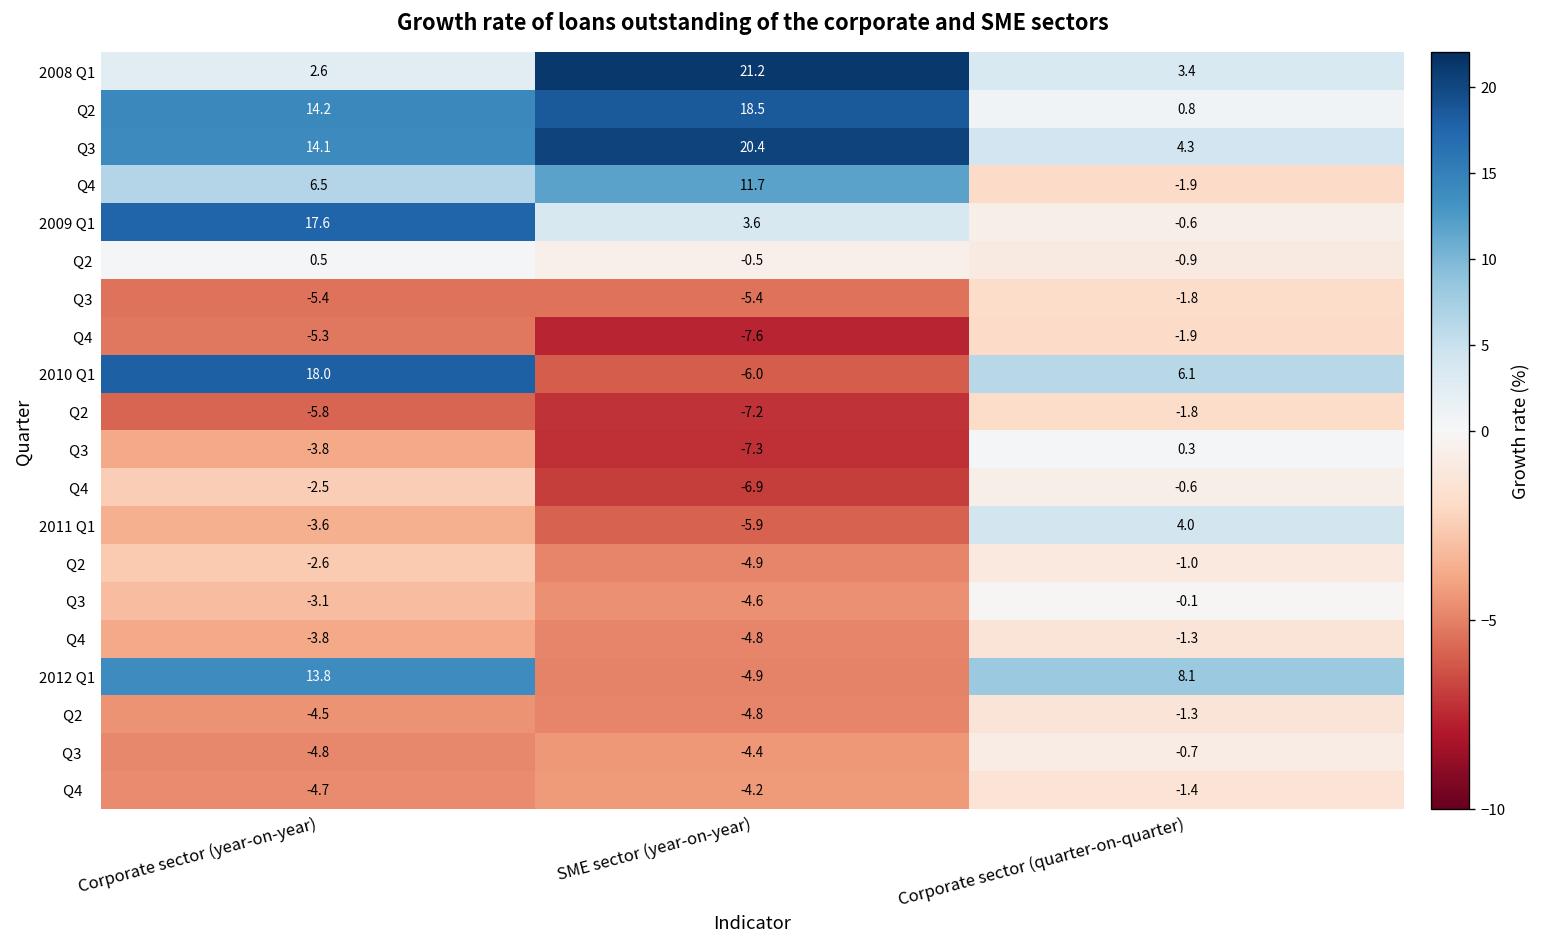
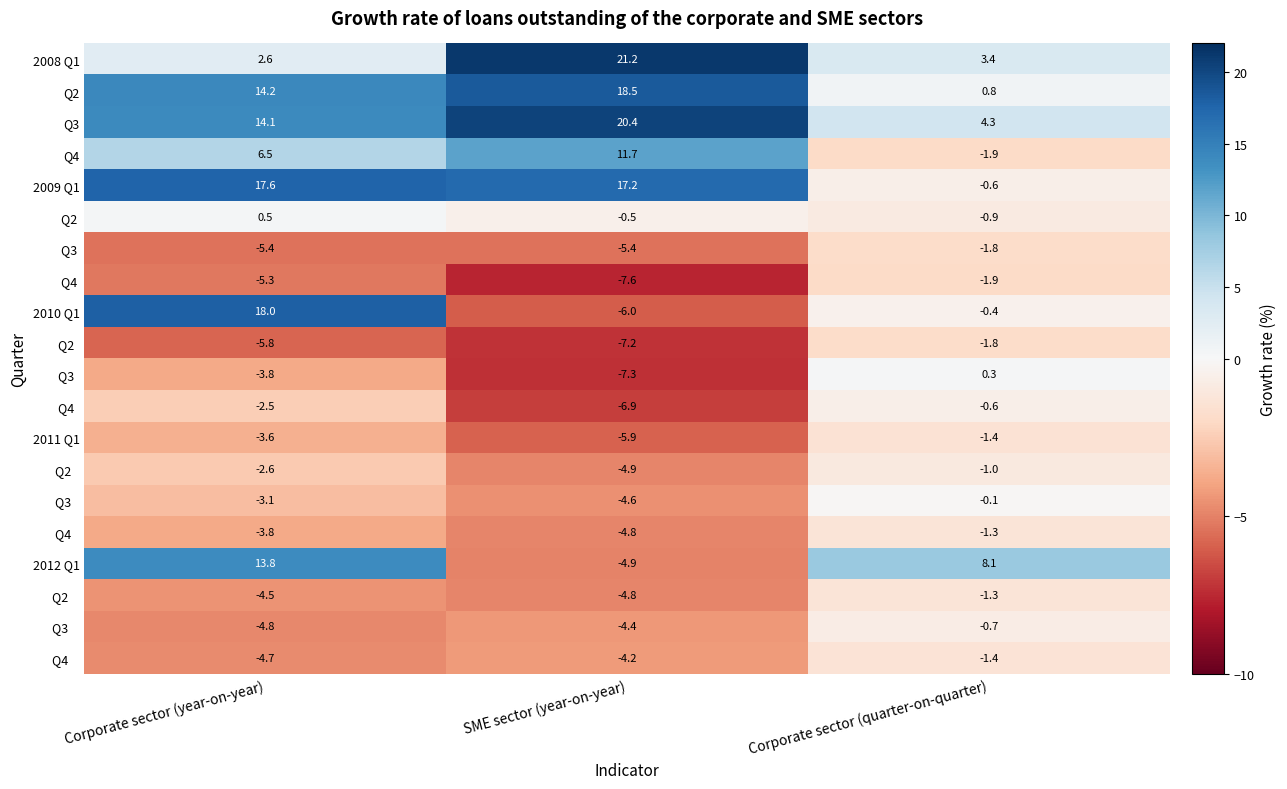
  {
    "2008 Q1": {
      "Corporate sector (year-on-year)": 2.6,
      "SME sector (year-on-year)": 21.2,
      "Corporate sector (quarter-on-quarter)": 3.4
    },
    "2009 Q1": {
      "Corporate sector (year-on-year)": 17.6,
-     "SME sector (year-on-year)": 3.6,
+     "SME sector (year-on-year)": 17.2,
      "Corporate sector (quarter-on-quarter)": -0.6
    },
    "2010 Q1": {
      "Corporate sector (year-on-year)": 18.0,
      "SME sector (year-on-year)": -6.0,
-     "Corporate sector (quarter-on-quarter)": 6.1
+     "Corporate sector (quarter-on-quarter)": -0.4
    },
    "2011 Q1": {
      "Corporate sector (year-on-year)": -3.6,
      "SME sector (year-on-year)": -5.9,
-     "Corporate sector (quarter-on-quarter)": 4.0
+     "Corporate sector (quarter-on-quarter)": -1.4
    },
    "2012 Q1": {
      "Corporate sector (year-on-year)": 13.8,
      "SME sector (year-on-year)": -4.9,
      "Corporate sector (quarter-on-quarter)": 8.1
    }
  }
